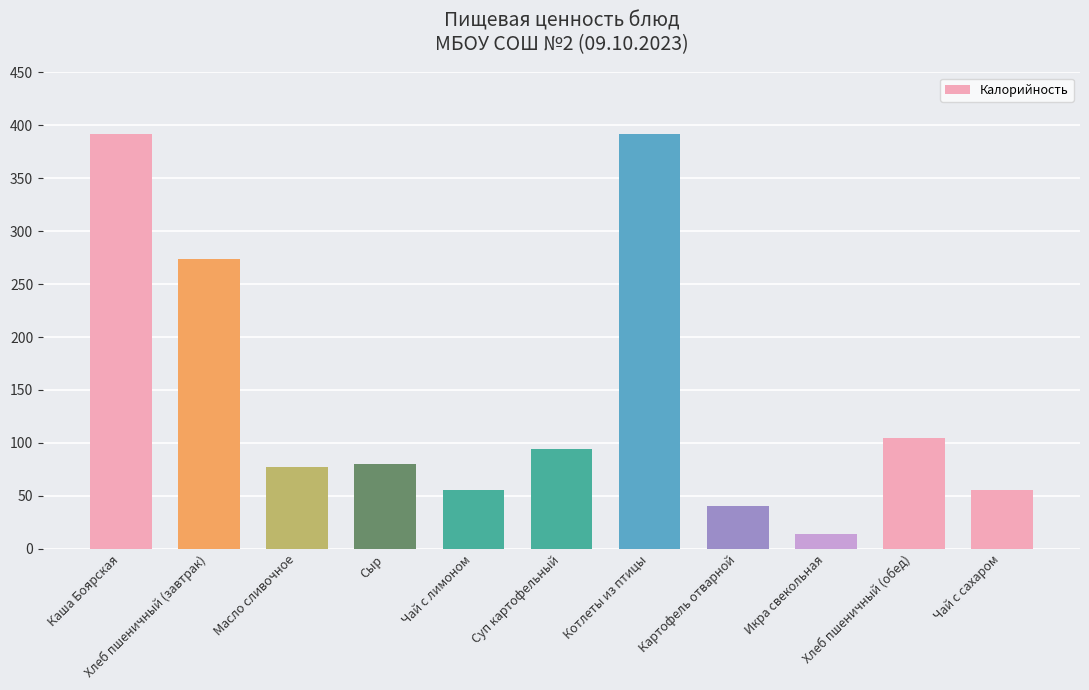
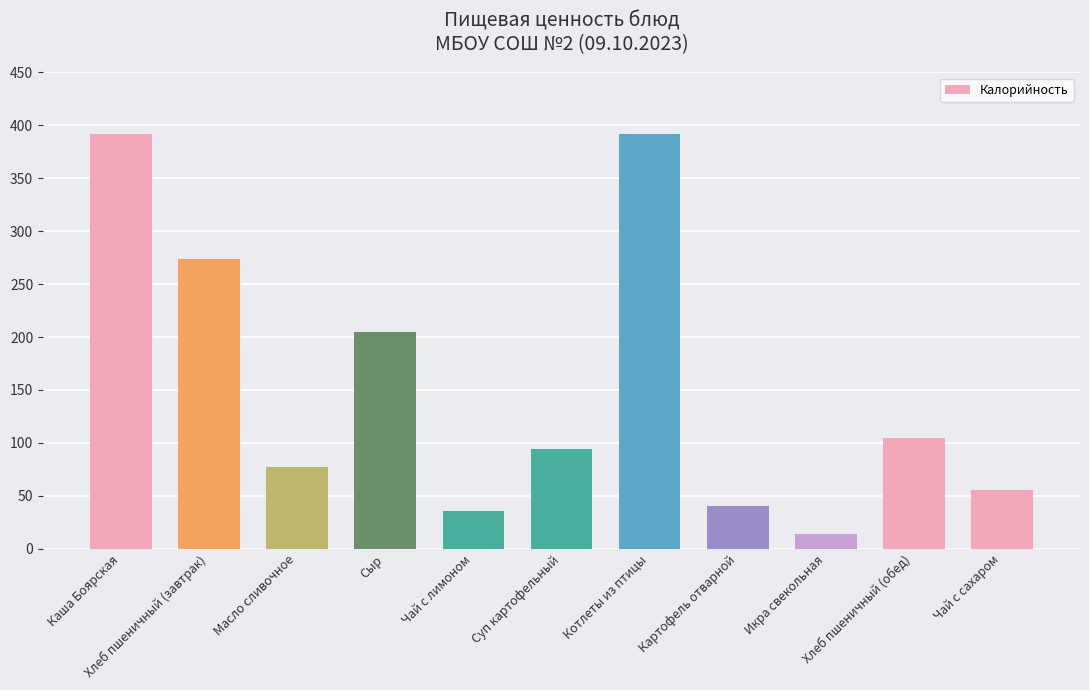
  {
    "Каша Боярская": 391,
    "Хлеб пшеничный (завтрак)": 274,
    "Масло сливочное": 77,
-   "Сыр": 80,
-   "Чай с лимоном": 56,
+   "Сыр": 205,
+   "Чай с лимоном": 36,
    "Суп картофельный": 94,
    "Котлеты из птицы": 391,
    "Картофель отварной": 40,
    "Икра свекольная": 14,
    "Хлеб пшеничный (обед)": 105,
    "Чай с сахаром": 56
  }
